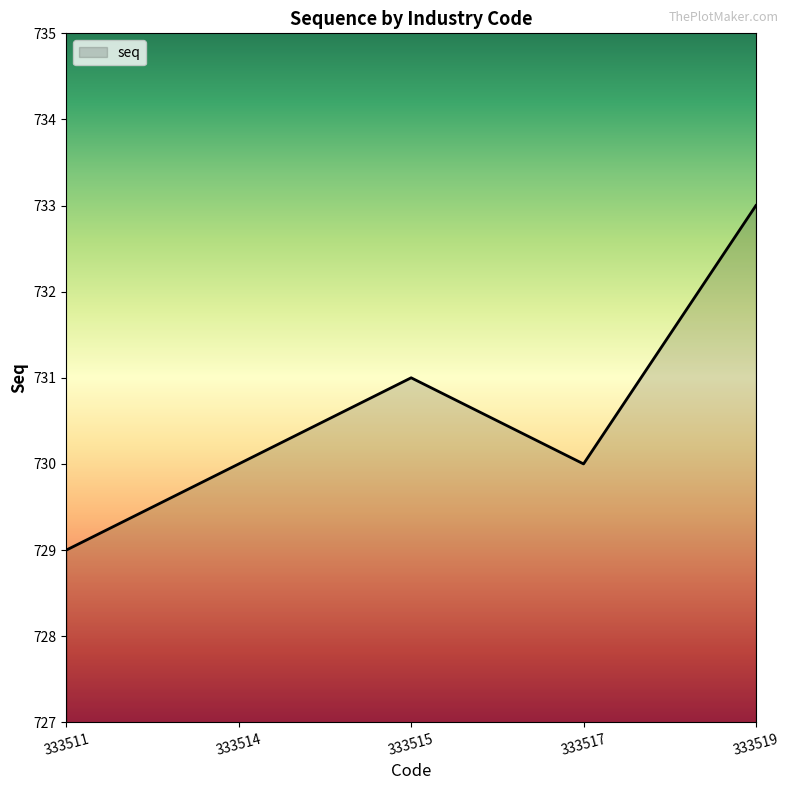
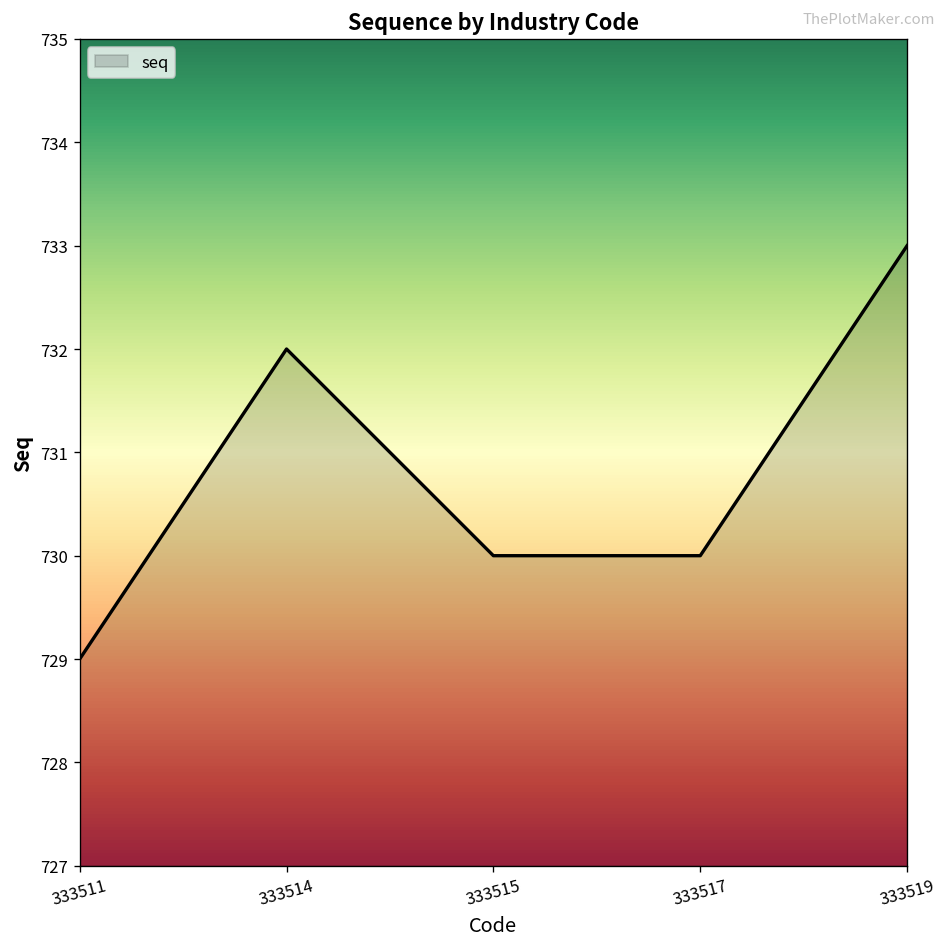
  {
    "333511": 729,
-   "333514": 730,
-   "333515": 731,
+   "333514": 732,
+   "333515": 730,
    "333517": 730,
    "333519": 733
  }
